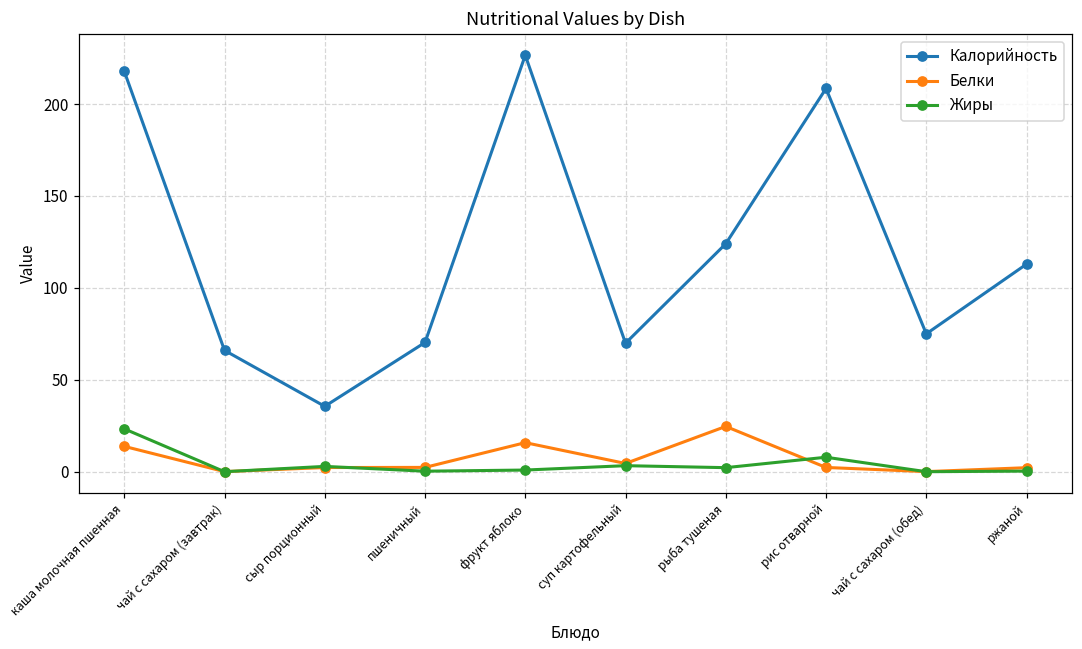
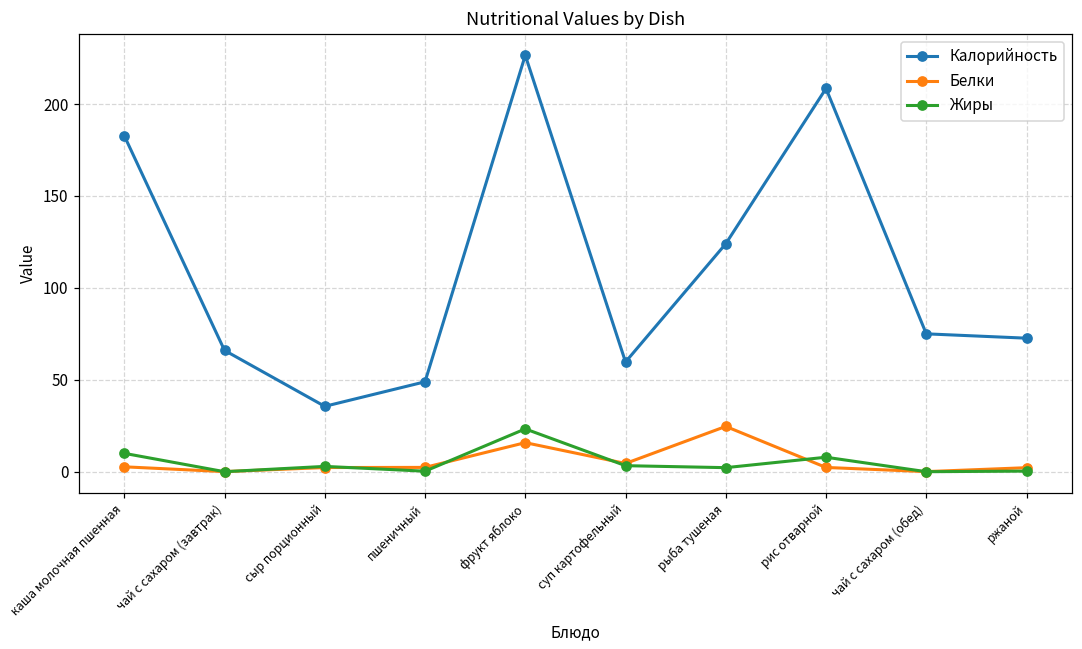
  {
    "Калорийность": {
-     "каша молочная пшенная": 218,
+     "каша молочная пшенная": 183,
      "чай с сахаром (завтрак)": 66,
      "сыр порционный": 36,
-     "пшеничный": 70,
+     "пшеничный": 49,
      "фрукт яблоко": 227,
-     "суп картофельный": 70,
+     "суп картофельный": 60,
      "рыба тушеная": 124,
      "рис отварной": 208,
      "чай с сахаром (обед)": 75,
-     "ржаной": 113
+     "ржаной": 73
    },
    "Белки": {
-     "каша молочная пшенная": 14,
+     "каша молочная пшенная": 3,
      "пшеничный": 2,
      "фрукт яблоко": 16,
      "рыба тушеная": 25,
      "рис отварной": 2,
      "ржаной": 2
    },
    "Жиры": {
-     "каша молочная пшенная": 23,
+     "каша молочная пшенная": 10,
      "пшеничный": 0,
-     "фрукт яблоко": 1,
+     "фрукт яблоко": 23,
      "рыба тушеная": 2,
      "рис отварной": 8,
      "ржаной": 0
    }
  }
